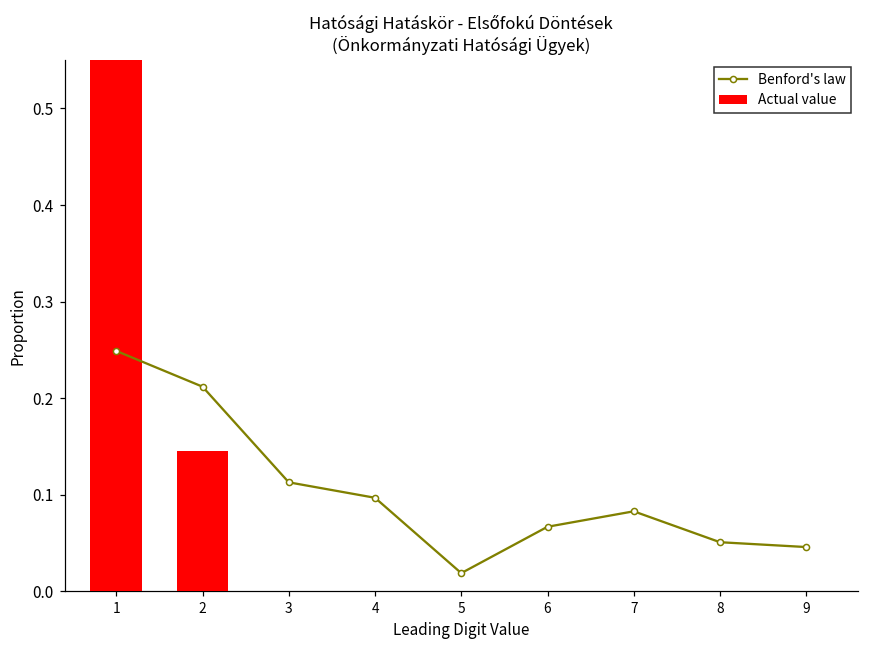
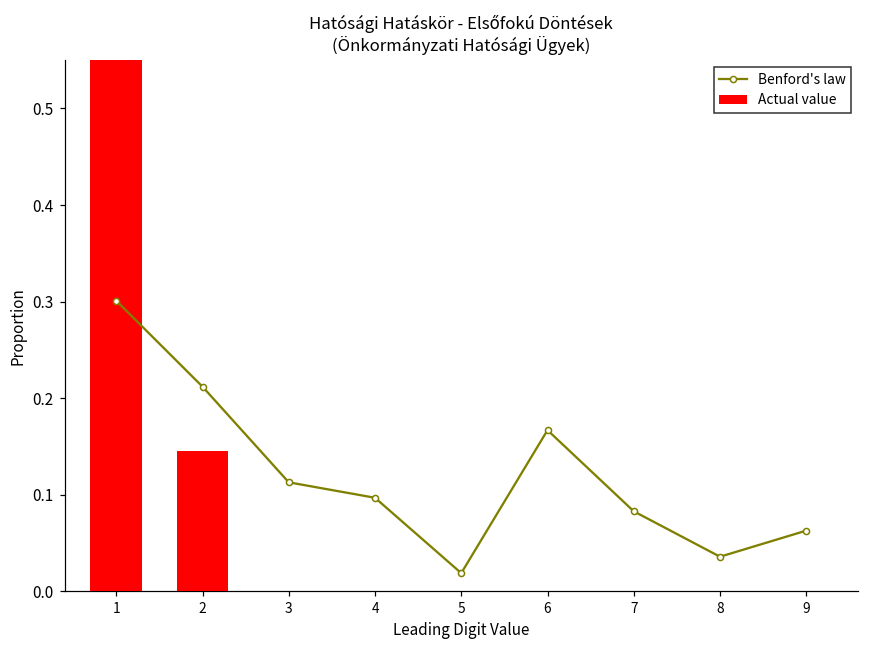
  {
    "Benford's law": {
-     "1": 0.25,
+     "1": 0.30,
      "2": 0.21,
      "3": 0.11,
      "4": 0.10,
      "5": 0.02,
-     "6": 0.07,
+     "6": 0.17,
      "7": 0.08,
-     "8": 0.05,
-     "9": 0.05
+     "8": 0.04,
+     "9": 0.06
    },
    "Actual value": {
      "2": 0.15,
      "3": 0.00,
      "4": 0.00,
      "5": 0.00,
      "6": 0.00,
      "7": 0.00,
      "8": 0.00,
      "9": 0.00
    }
  }
